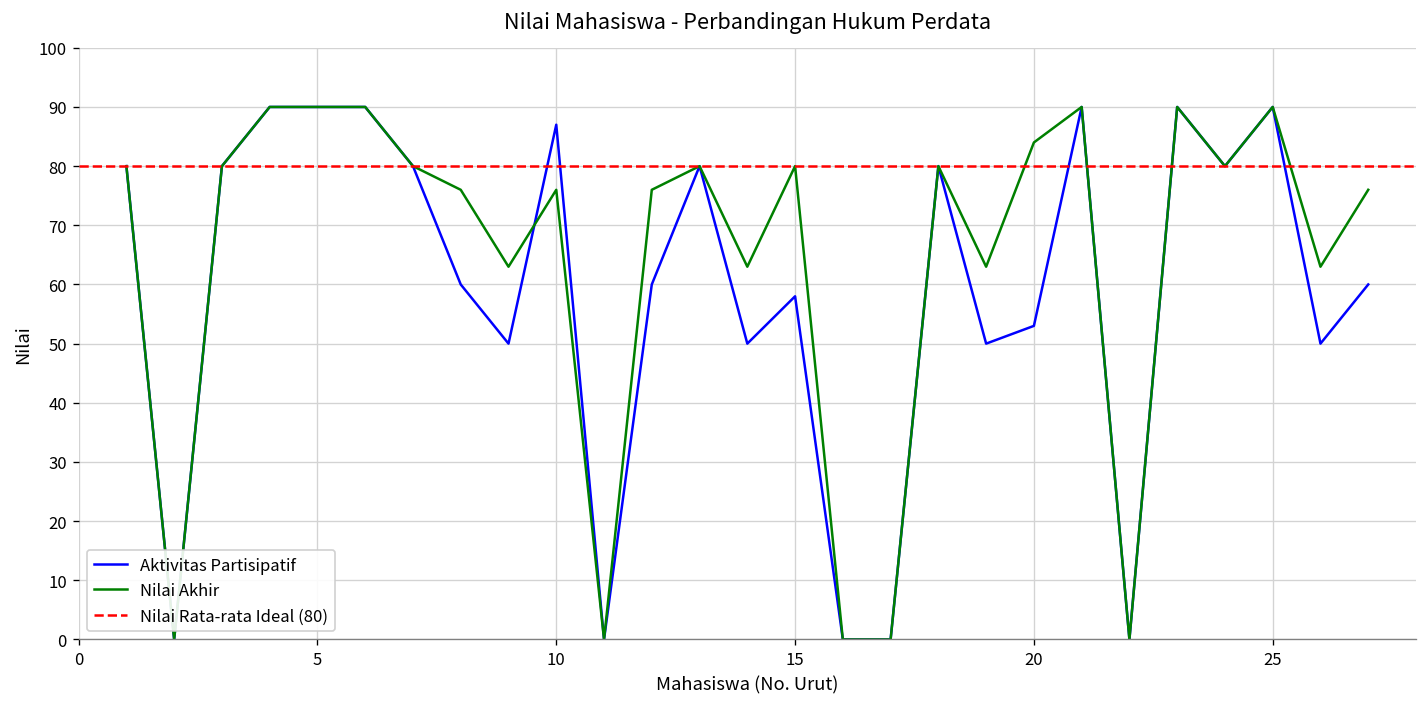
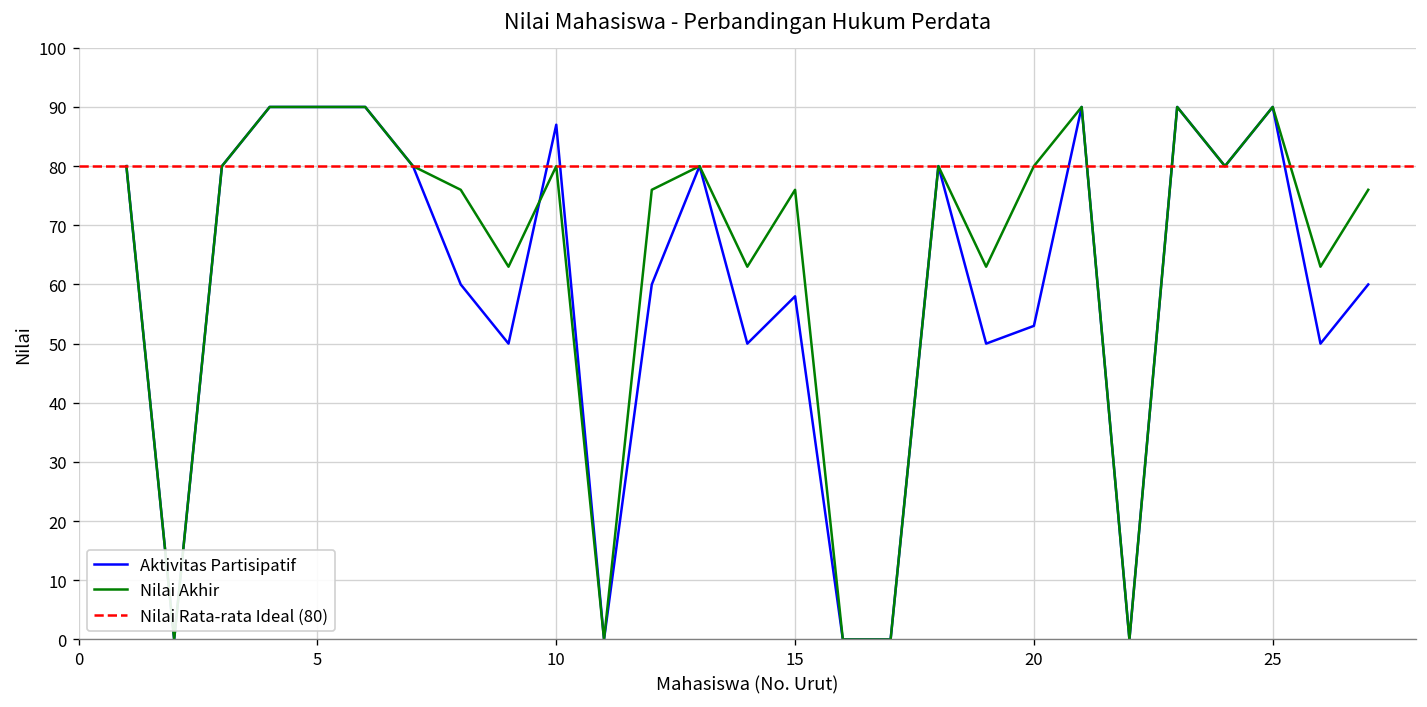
  {
    "Aktivitas Partisipatif": {
      "10": 87,
      "15": 58,
      "20": 53
    },
    "Nilai Akhir": {
-     "10": 76,
-     "15": 80,
-     "20": 84
+     "10": 80,
+     "15": 76,
+     "20": 80
    }
  }
